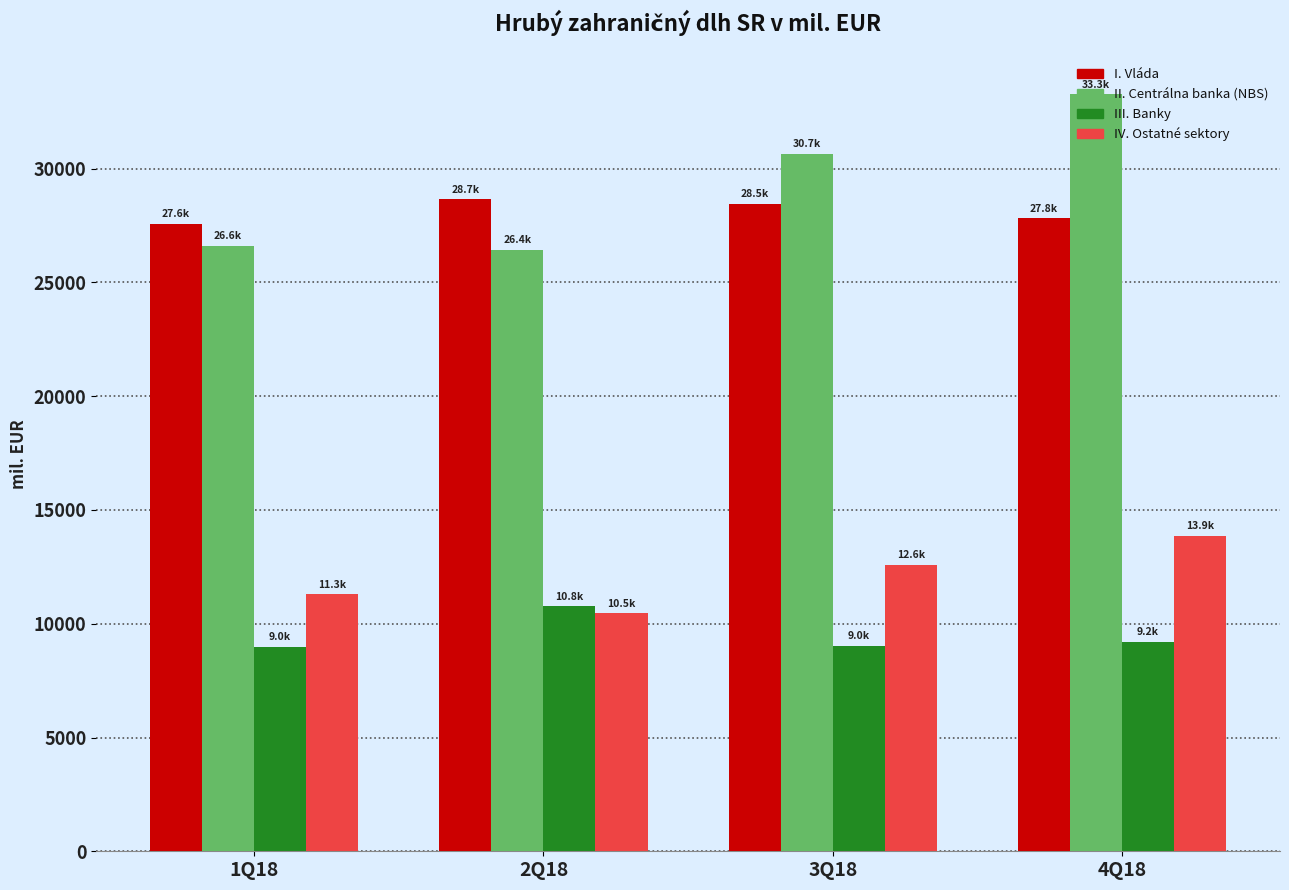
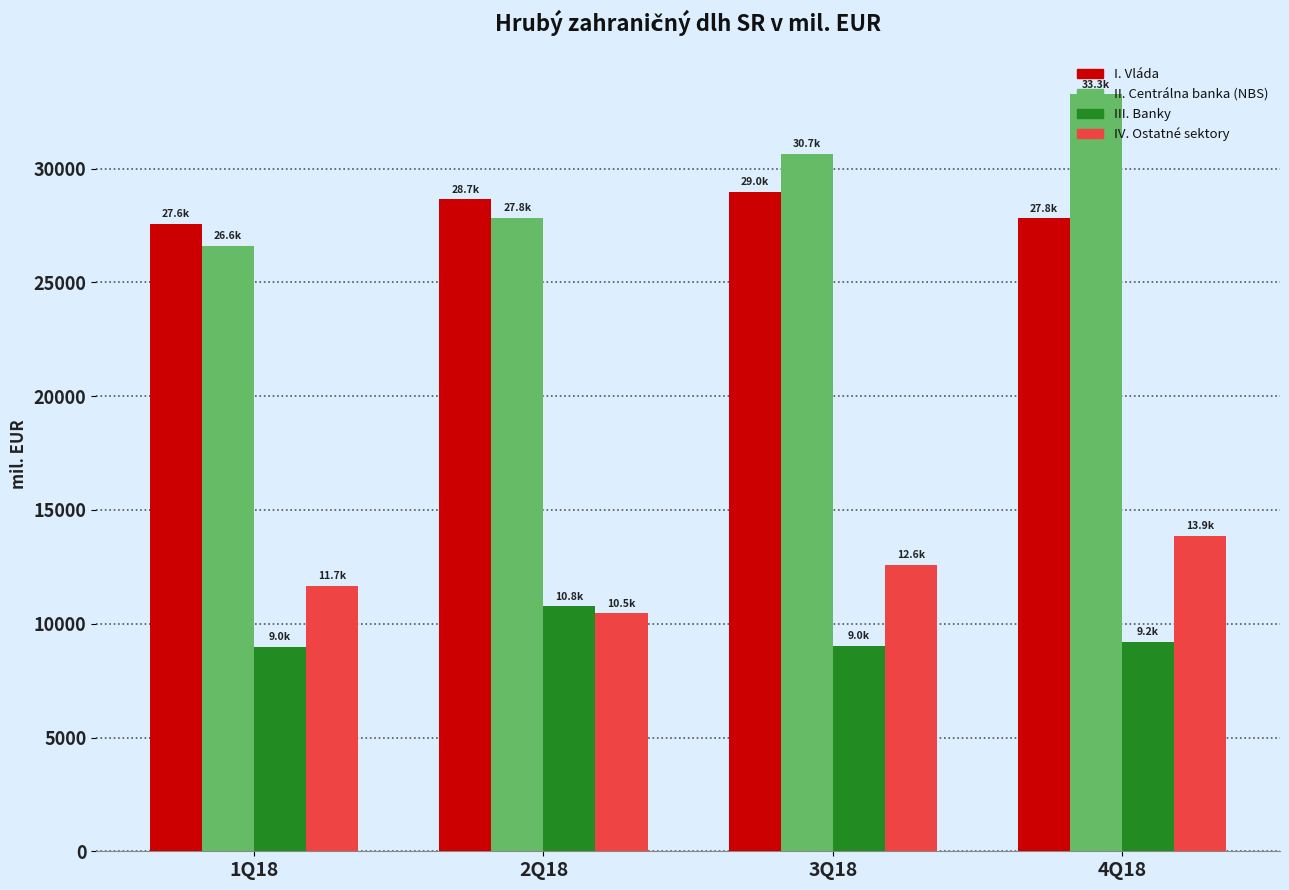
  {
    "I. Vláda": {
      "1Q18": "27.6k",
      "2Q18": "28.7k",
-     "3Q18": "28.5k",
+     "3Q18": "29.0k",
      "4Q18": "27.8k"
    },
    "II. Centrálna banka (NBS)": {
      "1Q18": "26.6k",
-     "2Q18": "26.4k",
+     "2Q18": "27.8k",
      "3Q18": "30.7k",
      "4Q18": "33.3k"
    },
    "III. Banky": {
      "1Q18": "9.0k",
      "2Q18": "10.8k",
      "3Q18": "9.0k",
      "4Q18": "9.2k"
    },
    "IV. Ostatné sektory": {
-     "1Q18": "11.3k",
+     "1Q18": "11.7k",
      "2Q18": "10.5k",
      "3Q18": "12.6k",
      "4Q18": "13.9k"
    }
  }
